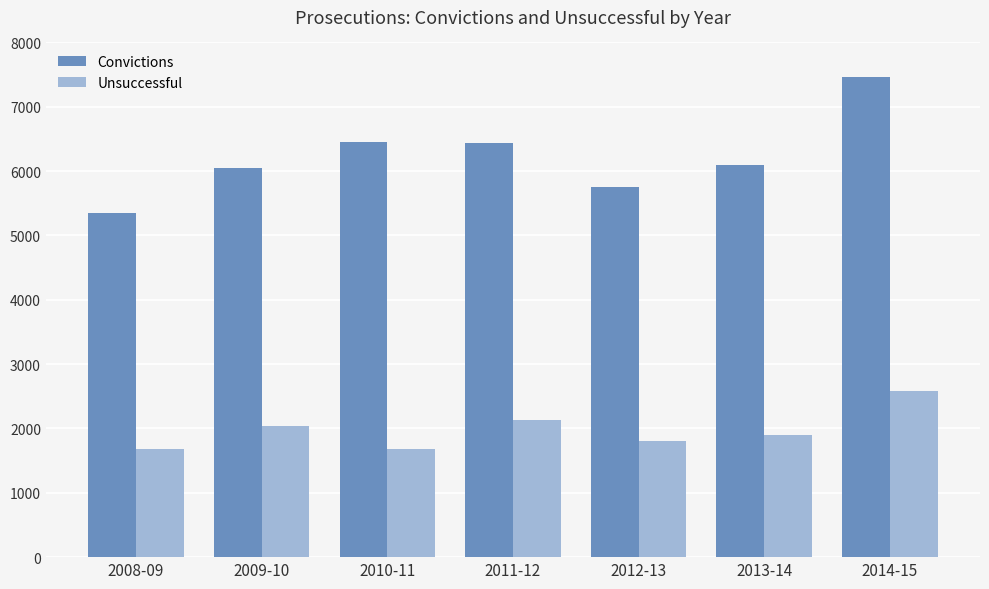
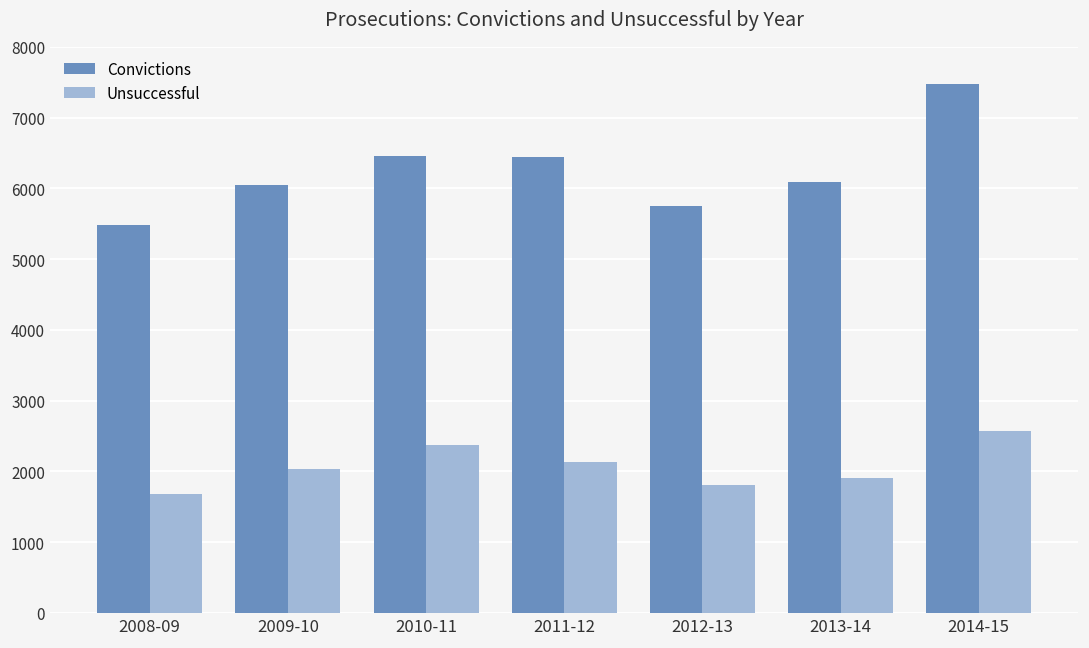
  {
    "Convictions": {
-     "2008-09": 5400,
+     "2008-09": 5500,
      "2009-10": 6000,
      "2010-11": 6500,
      "2011-12": 6400,
      "2012-13": 5800,
      "2013-14": 6100,
      "2014-15": 7500
    },
    "Unsuccessful": {
      "2008-09": 1700,
      "2009-10": 2000,
-     "2010-11": 1700,
+     "2010-11": 2400,
      "2011-12": 2100,
      "2012-13": 1800,
      "2013-14": 1900,
      "2014-15": 2600
    }
  }
